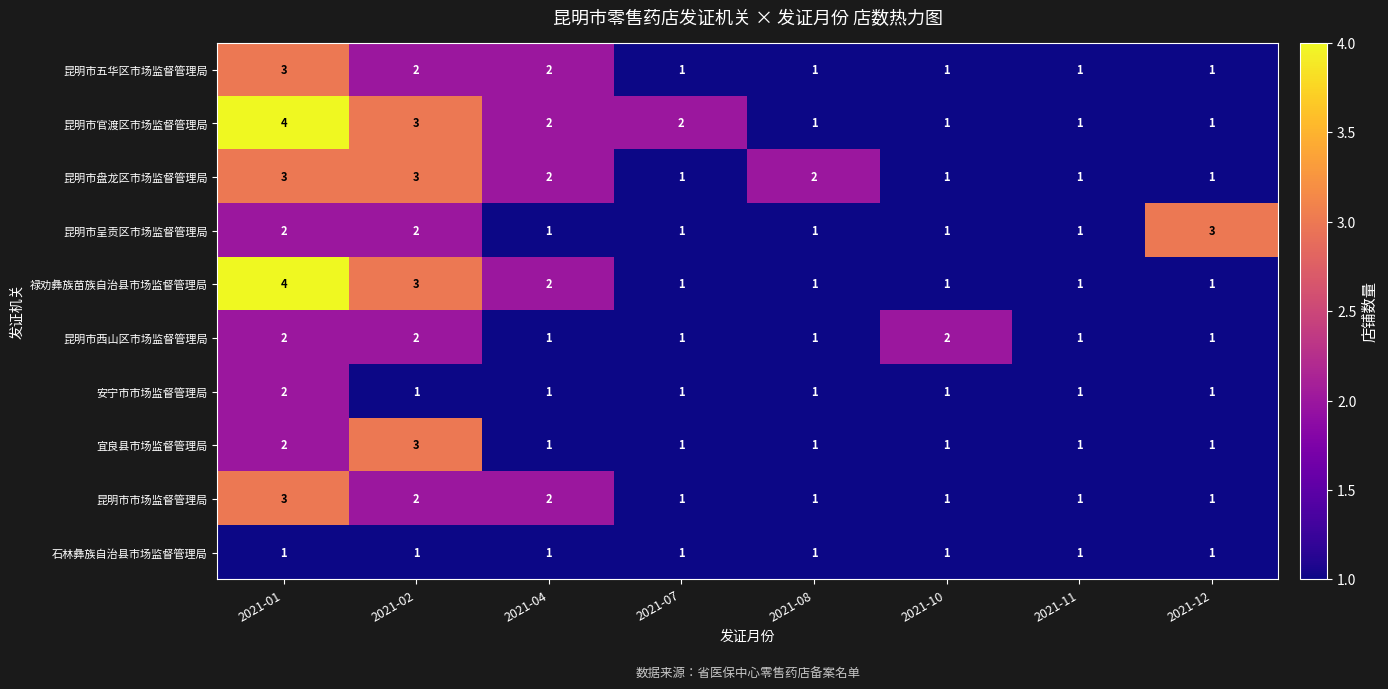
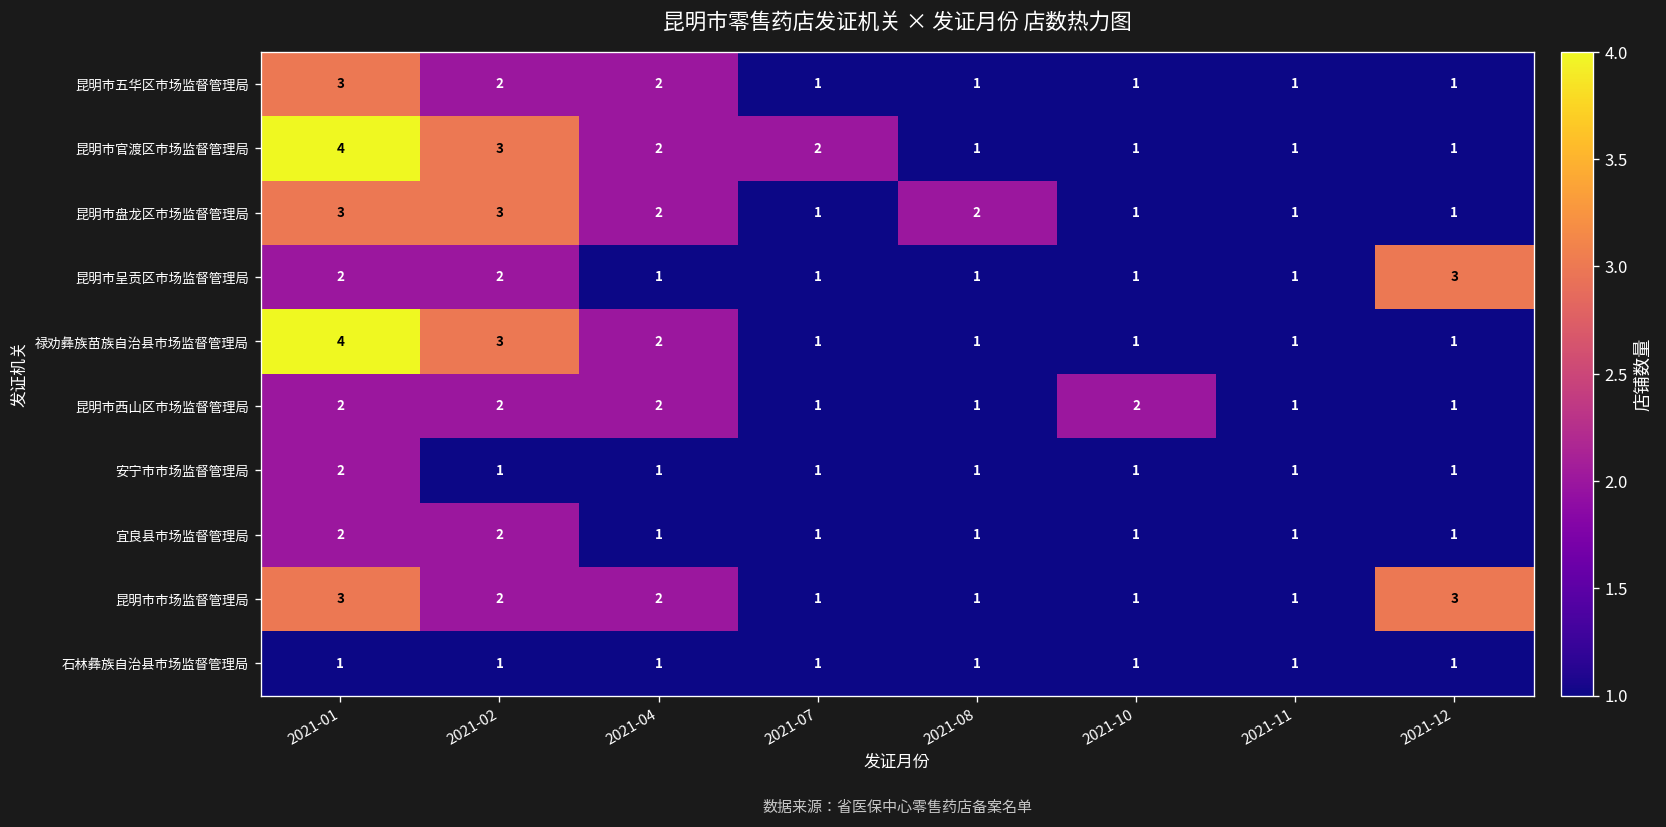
  {
    "昆明市五华区市场监督管理局": {
      "2021-01": 3,
      "2021-02": 2,
      "2021-04": 2,
      "2021-07": 1,
      "2021-08": 1,
      "2021-10": 1,
      "2021-11": 1,
      "2021-12": 1
    },
    "昆明市官渡区市场监督管理局": {
      "2021-01": 4,
      "2021-02": 3,
      "2021-04": 2,
      "2021-07": 2,
      "2021-08": 1,
      "2021-10": 1,
      "2021-11": 1,
      "2021-12": 1
    },
    "昆明市盘龙区市场监督管理局": {
      "2021-01": 3,
      "2021-02": 3,
      "2021-04": 2,
      "2021-07": 1,
      "2021-08": 2,
      "2021-10": 1,
      "2021-11": 1,
      "2021-12": 1
    },
    "昆明市呈贡区市场监督管理局": {
      "2021-01": 2,
      "2021-02": 2,
      "2021-04": 1,
      "2021-07": 1,
      "2021-08": 1,
      "2021-10": 1,
      "2021-11": 1,
      "2021-12": 3
    },
    "禄劝彝族苗族自治县市场监督管理局": {
      "2021-01": 4,
      "2021-02": 3,
      "2021-04": 2,
      "2021-07": 1,
      "2021-08": 1,
      "2021-10": 1,
      "2021-11": 1,
      "2021-12": 1
    },
    "昆明市西山区市场监督管理局": {
      "2021-01": 2,
      "2021-02": 2,
-     "2021-04": 1,
+     "2021-04": 2,
      "2021-07": 1,
      "2021-08": 1,
      "2021-10": 2,
      "2021-11": 1,
      "2021-12": 1
    },
    "安宁市市场监督管理局": {
      "2021-01": 2,
      "2021-02": 1,
      "2021-04": 1,
      "2021-07": 1,
      "2021-08": 1,
      "2021-10": 1,
      "2021-11": 1,
      "2021-12": 1
    },
    "宜良县市场监督管理局": {
      "2021-01": 2,
-     "2021-02": 3,
+     "2021-02": 2,
      "2021-04": 1,
      "2021-07": 1,
      "2021-08": 1,
      "2021-10": 1,
      "2021-11": 1,
      "2021-12": 1
    },
    "昆明市市场监督管理局": {
      "2021-01": 3,
      "2021-02": 2,
      "2021-04": 2,
      "2021-07": 1,
      "2021-08": 1,
      "2021-10": 1,
      "2021-11": 1,
-     "2021-12": 1
+     "2021-12": 3
    },
    "石林彝族自治县市场监督管理局": {
      "2021-01": 1,
      "2021-02": 1,
      "2021-04": 1,
      "2021-07": 1,
      "2021-08": 1,
      "2021-10": 1,
      "2021-11": 1,
      "2021-12": 1
    }
  }
